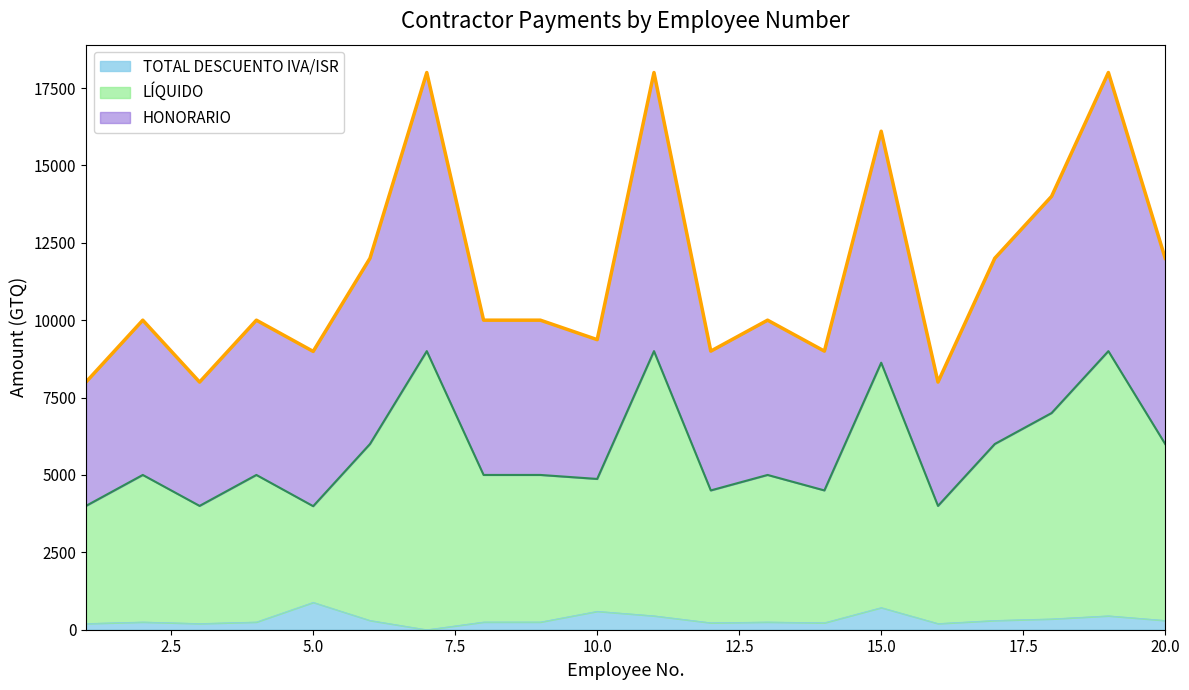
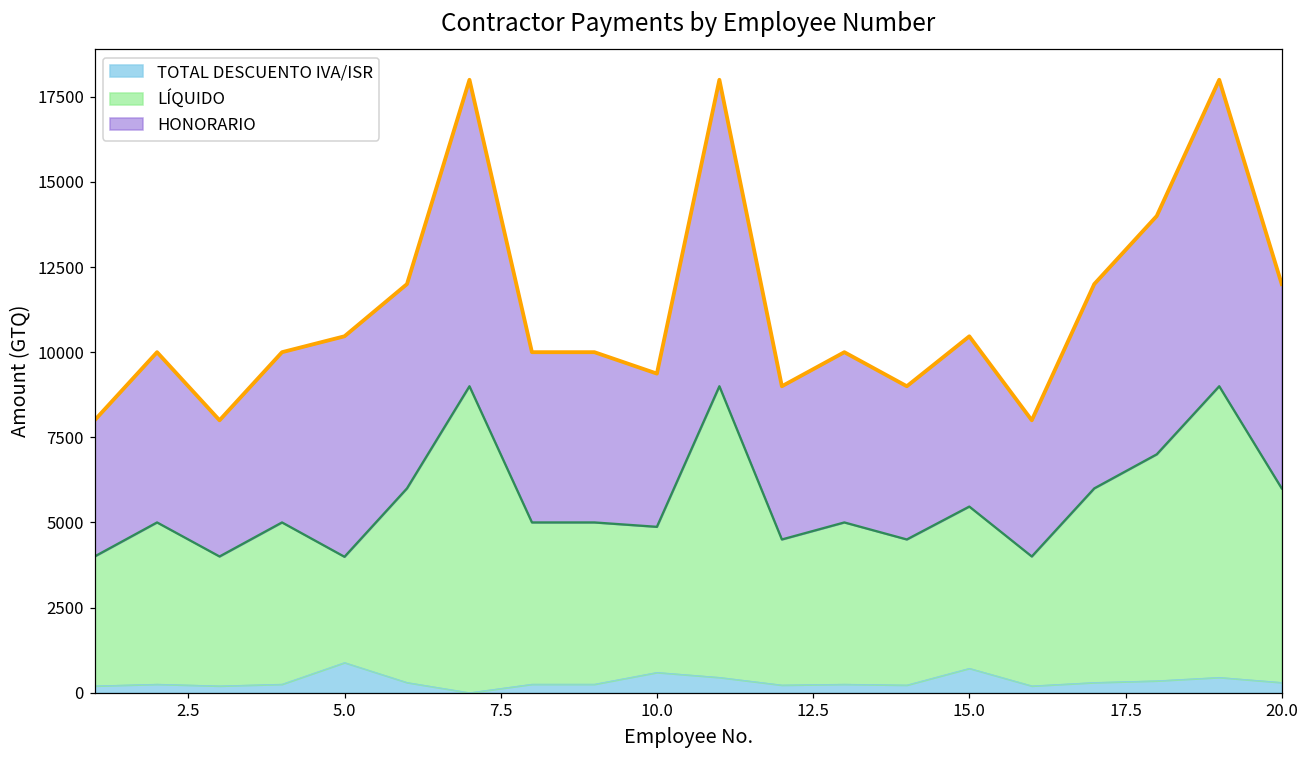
  {
    "TOTAL DESCUENTO IVA/ISR": {
      "5.0": 900,
      "10.0": 600,
      "15.0": 700,
      "20.0": 300
    },
    "LÍQUIDO": {
      "5.0": 3100,
      "10.0": 4300,
-     "15.0": 7900,
+     "15.0": 4800,
      "20.0": 5700
    },
    "HONORARIO": {
-     "5.0": 5000,
+     "5.0": 6500,
      "10.0": 4500,
-     "15.0": 7500,
+     "15.0": 5000,
      "20.0": 6000
    }
  }
